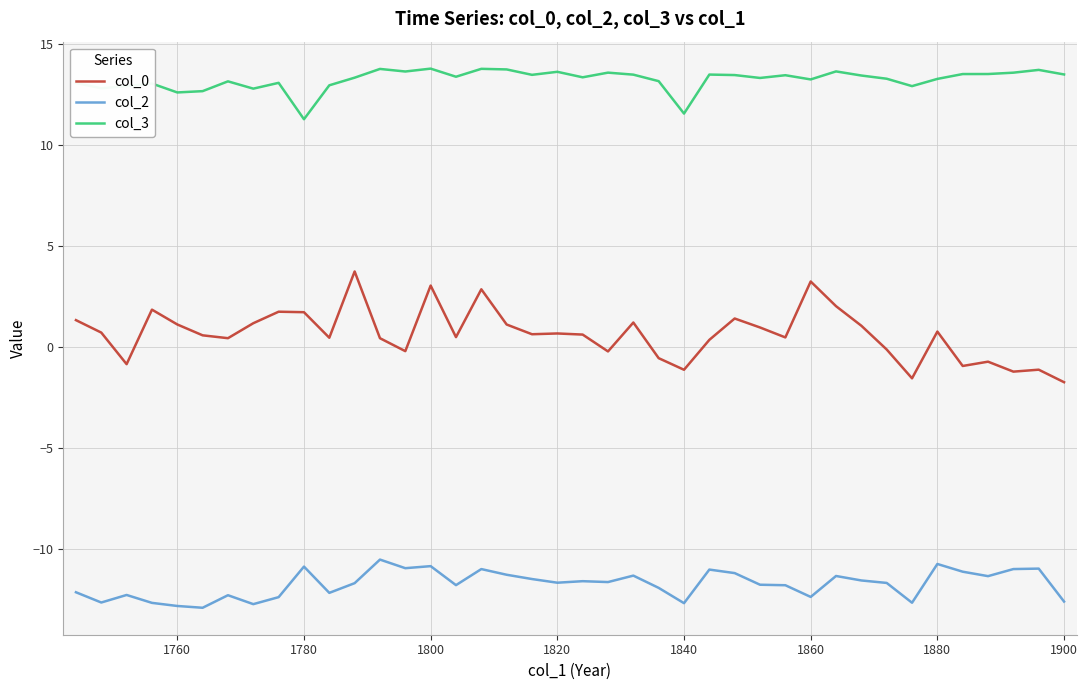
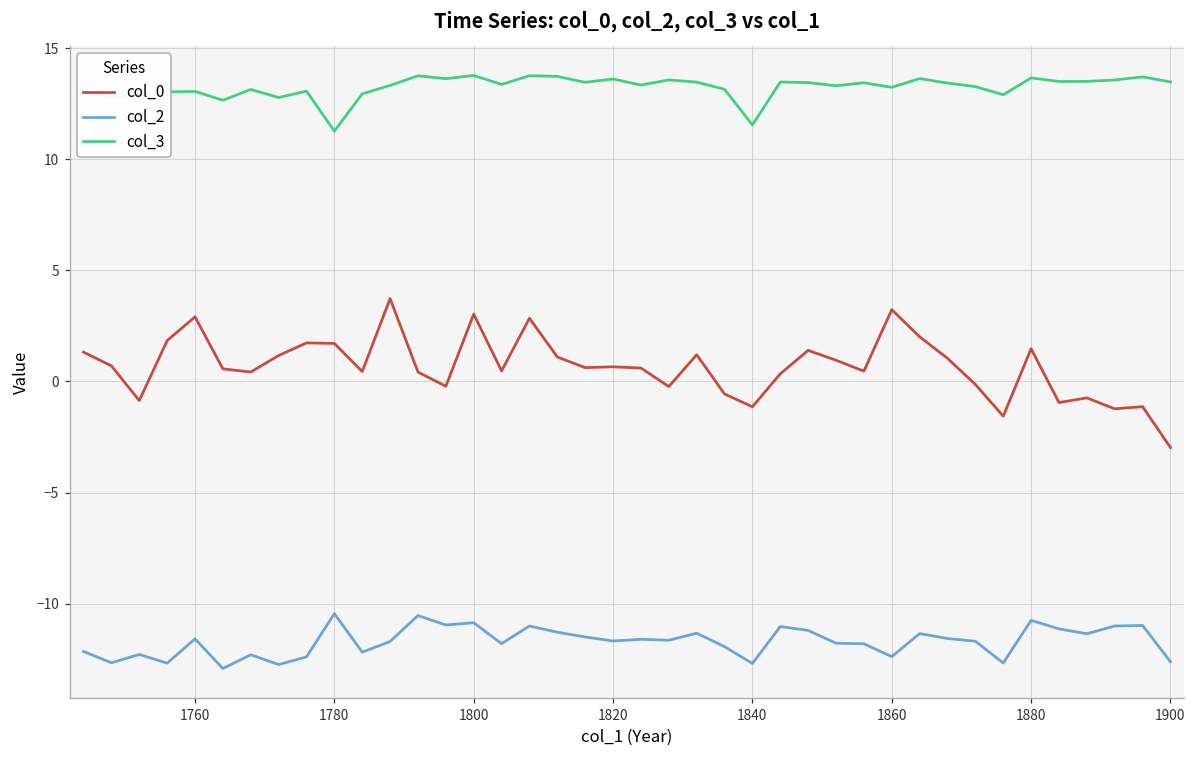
  {
    "col_0": {
-     "1760": 1.1,
+     "1760": 2.9,
      "1780": 1.7,
      "1800": 3.0,
      "1820": 0.7,
      "1840": -1.1,
      "1860": 3.2,
-     "1880": 0.8,
-     "1900": -1.8
+     "1880": 1.5,
+     "1900": -3.0
    },
    "col_2": {
-     "1760": -12.8,
-     "1780": -10.9,
+     "1760": -11.6,
+     "1780": -10.4,
      "1800": -10.9,
      "1820": -11.7,
      "1840": -12.7,
      "1860": -12.4,
      "1880": -10.8,
      "1900": -12.6
    },
    "col_3": {
-     "1760": 12.6,
+     "1760": 13.0,
      "1780": 11.3,
      "1800": 13.8,
      "1820": 13.6,
      "1840": 11.5,
      "1860": 13.2,
-     "1880": 13.3,
+     "1880": 13.7,
      "1900": 13.5
    }
  }
